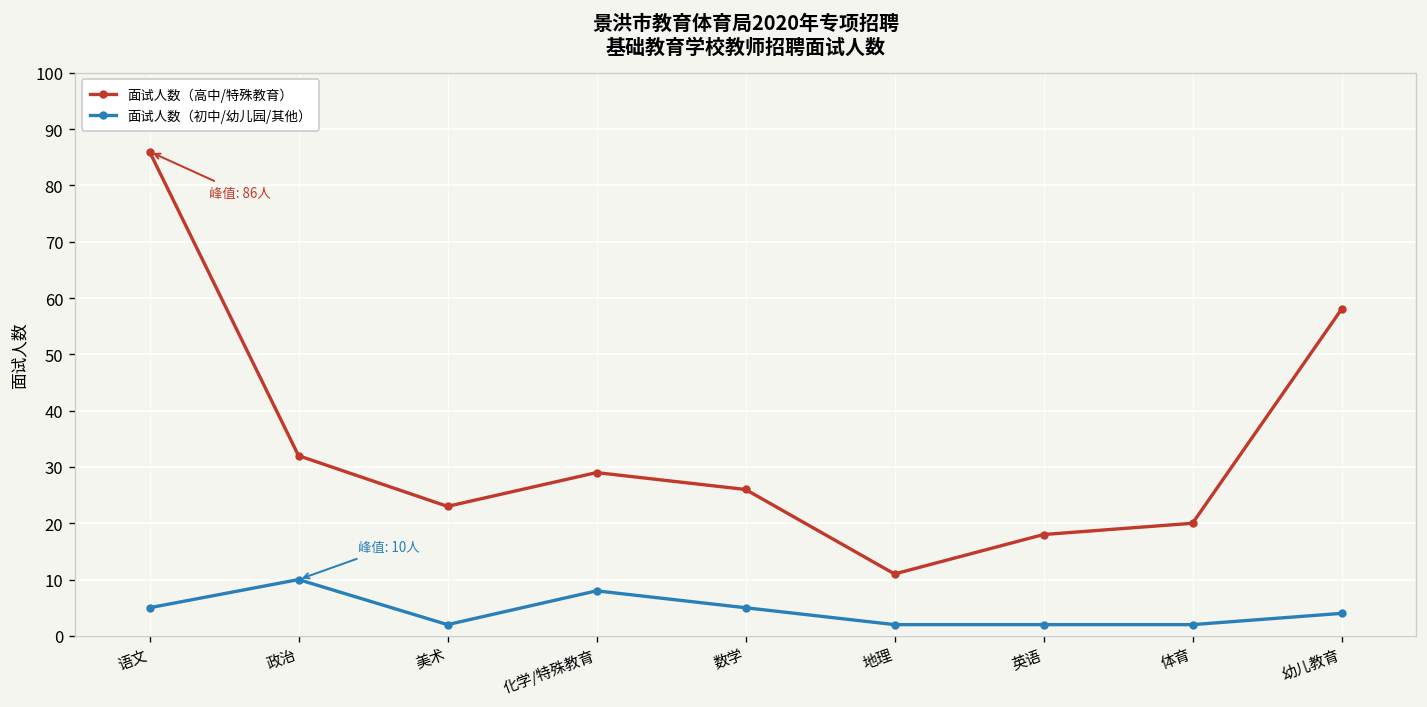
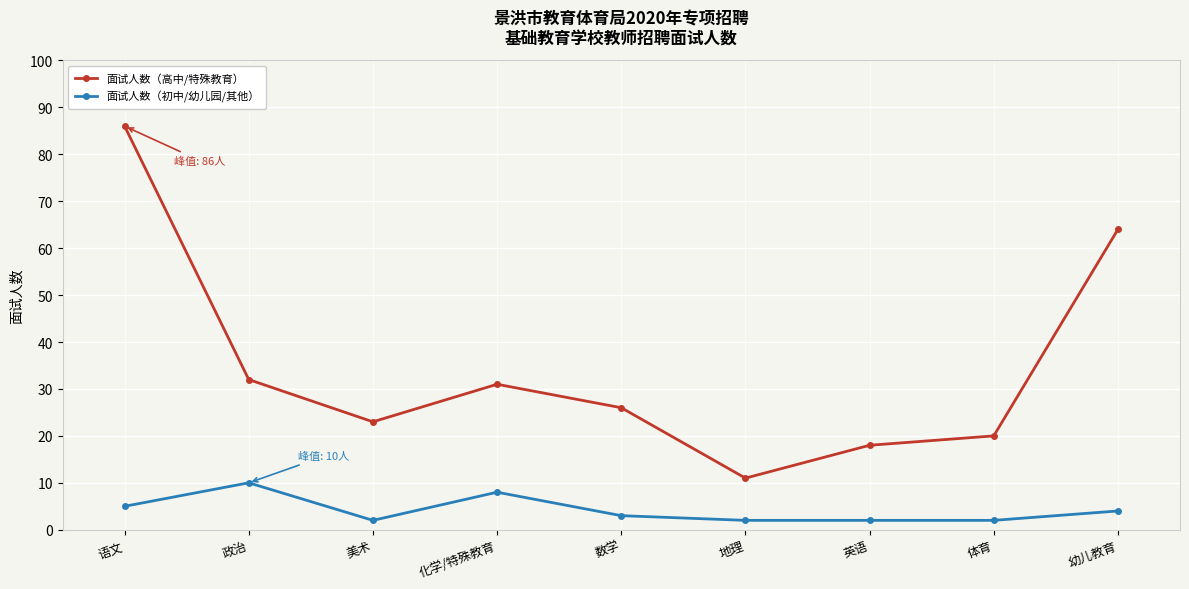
  {
    "面试人数（高中/特殊教育）": {
      "政治": 32,
      "美术": 23,
-     "化学/特殊教育": 29,
+     "化学/特殊教育": 31,
      "数学": 26,
      "地理": 11,
      "英语": 18,
      "体育": 20,
-     "幼儿教育": 58
+     "幼儿教育": 64
    },
    "面试人数（初中/幼儿园/其他）": {
      "语文": 5,
      "美术": 2,
      "化学/特殊教育": 8,
-     "数学": 5,
+     "数学": 3,
      "地理": 2,
      "英语": 2,
      "体育": 2,
      "幼儿教育": 4
    }
  }
